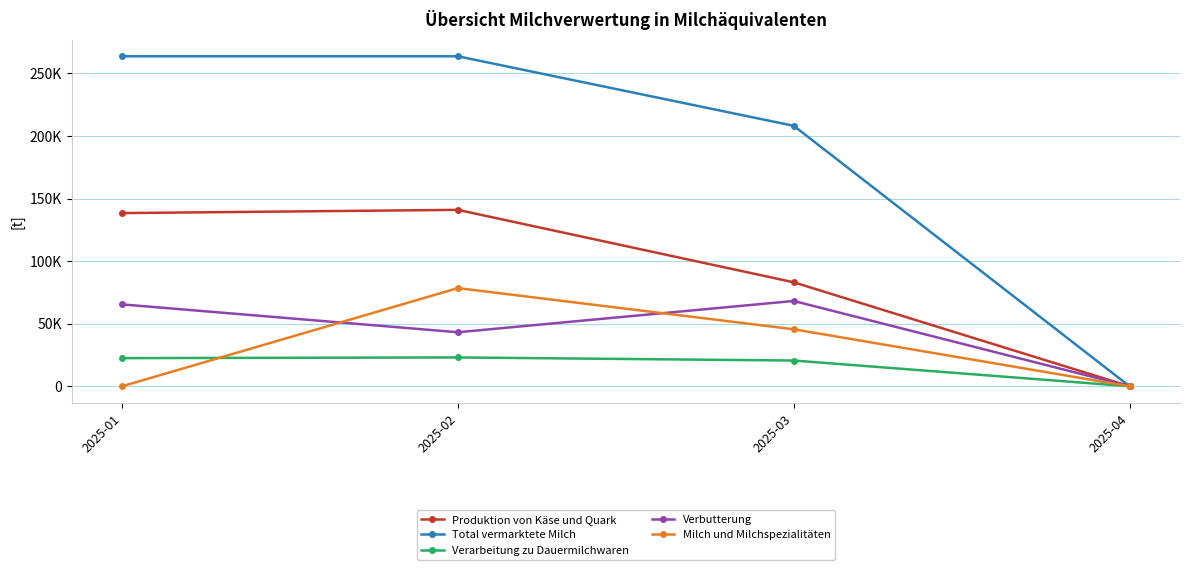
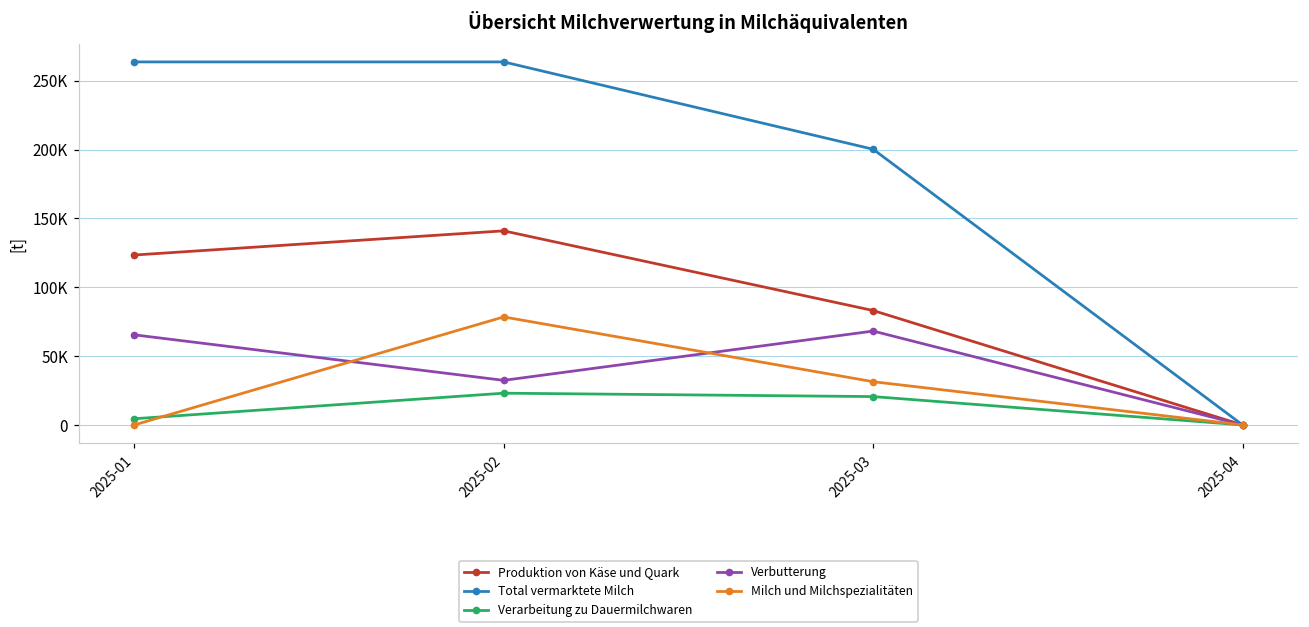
  {
    "Produktion von Käse und Quark": {
-     "2025-01": 138000,
+     "2025-01": 123000,
      "2025-02": 141000,
      "2025-03": 83000
    },
    "Total vermarktete Milch": {
      "2025-01": 264000,
      "2025-02": 264000,
-     "2025-03": 208000
+     "2025-03": 200000
    },
    "Verarbeitung zu Dauermilchwaren": {
-     "2025-01": 23000,
+     "2025-01": 4000,
      "2025-02": 23000,
      "2025-03": 21000
    },
    "Verbutterung": {
      "2025-01": 65000,
-     "2025-02": 43000,
+     "2025-02": 32000,
      "2025-03": 68000
    },
    "Milch und Milchspezialitäten": {
      "2025-01": 0,
      "2025-02": 78000,
-     "2025-03": 46000
+     "2025-03": 31000
    }
  }
